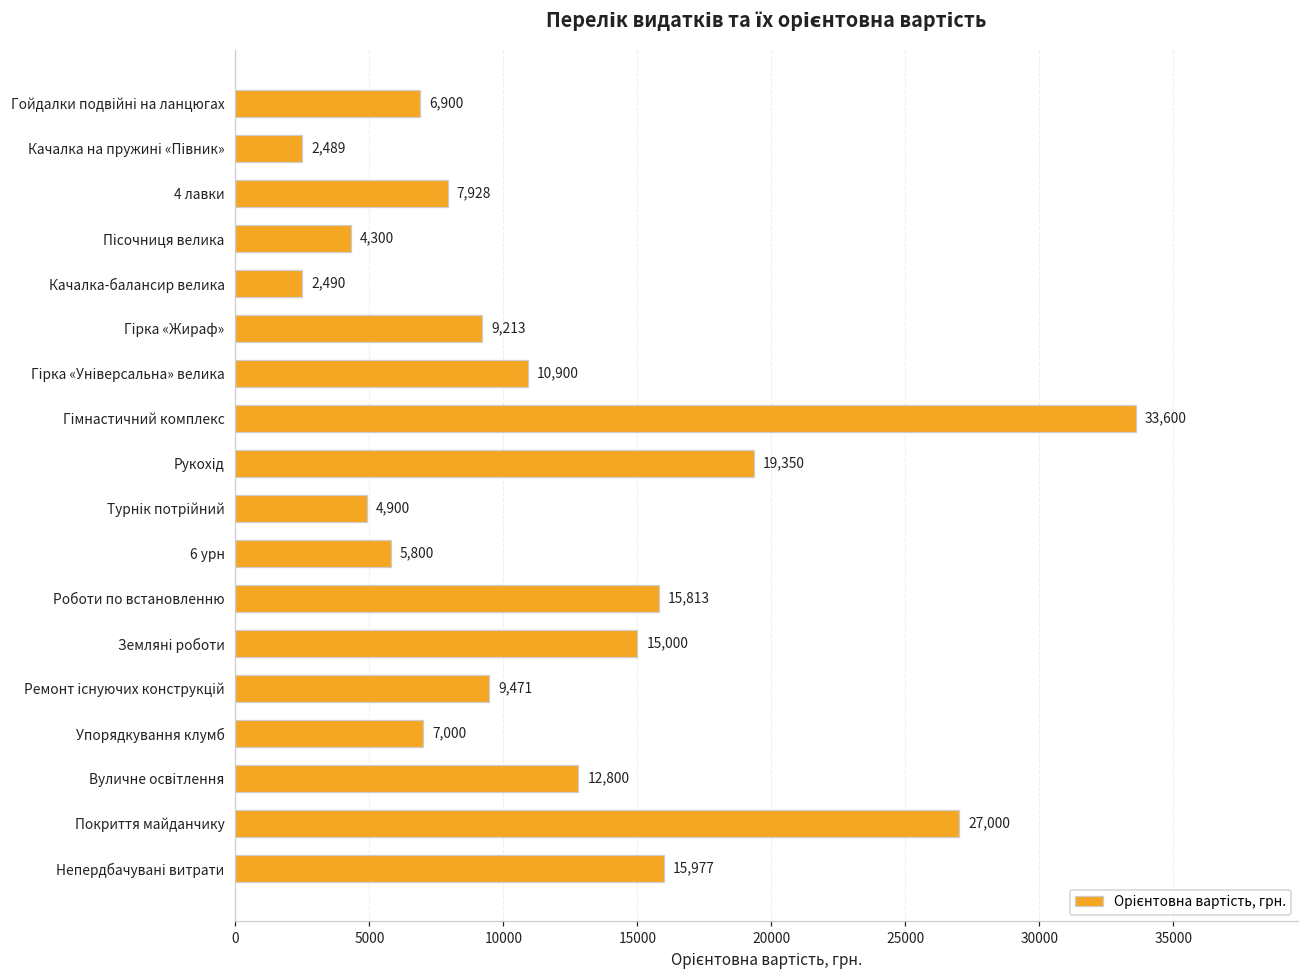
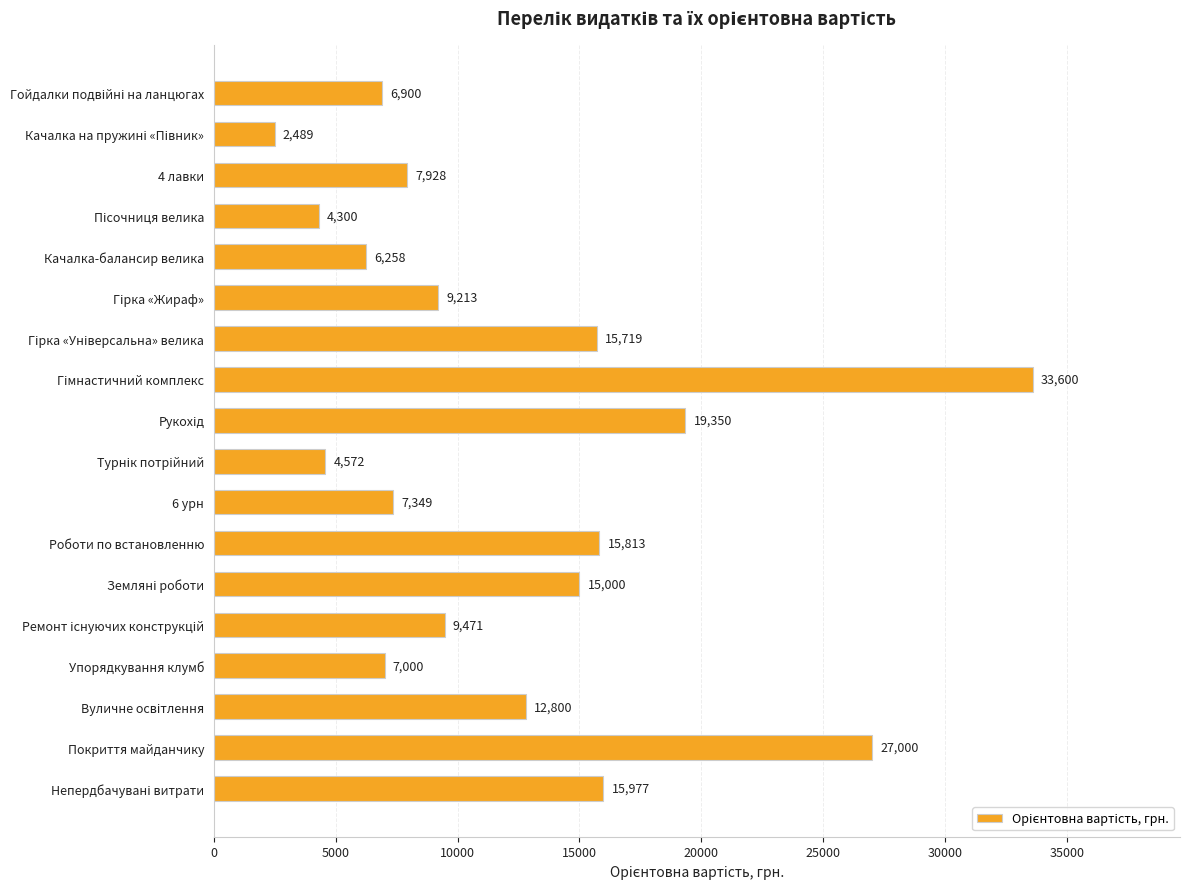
  {
    "Гойдалки подвійні на ланцюгах": "6,900",
    "Качалка на пружині «Півник»": "2,489",
    "4 лавки": "7,928",
    "Пісочниця велика": "4,300",
-   "Качалка-балансир велика": "2,490",
+   "Качалка-балансир велика": "6,258",
    "Гірка «Жираф»": "9,213",
-   "Гірка «Універсальна» велика": "10,900",
+   "Гірка «Універсальна» велика": "15,719",
    "Гімнастичний комплекс": "33,600",
    "Рукохід": "19,350",
-   "Турнік потрійний": "4,900",
-   "6 урн": "5,800",
+   "Турнік потрійний": "4,572",
+   "6 урн": "7,349",
    "Роботи по встановленню": "15,813",
    "Земляні роботи": "15,000",
    "Ремонт існуючих конструкцій": "9,471",
    "Упорядкування клумб": "7,000",
    "Вуличне освітлення": "12,800",
    "Покриття майданчику": "27,000",
    "Непердбачувані витрати": "15,977"
  }
